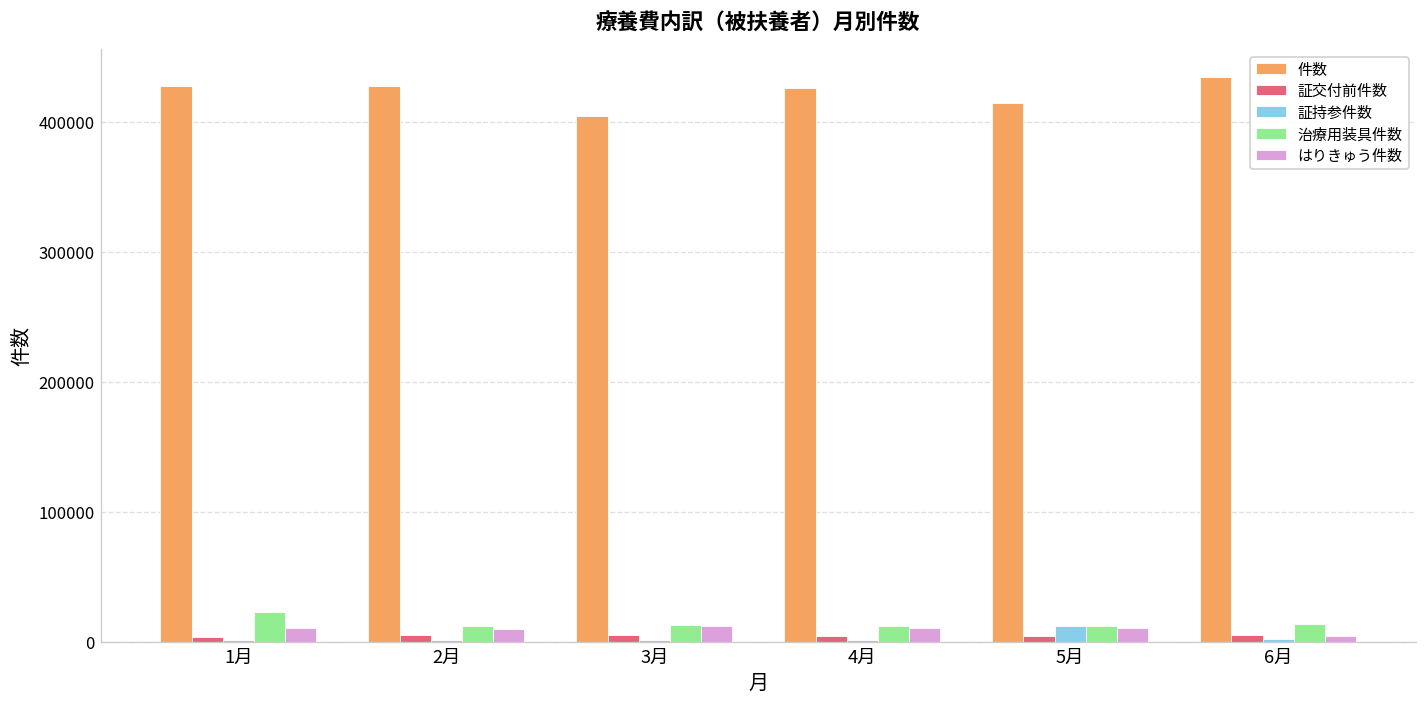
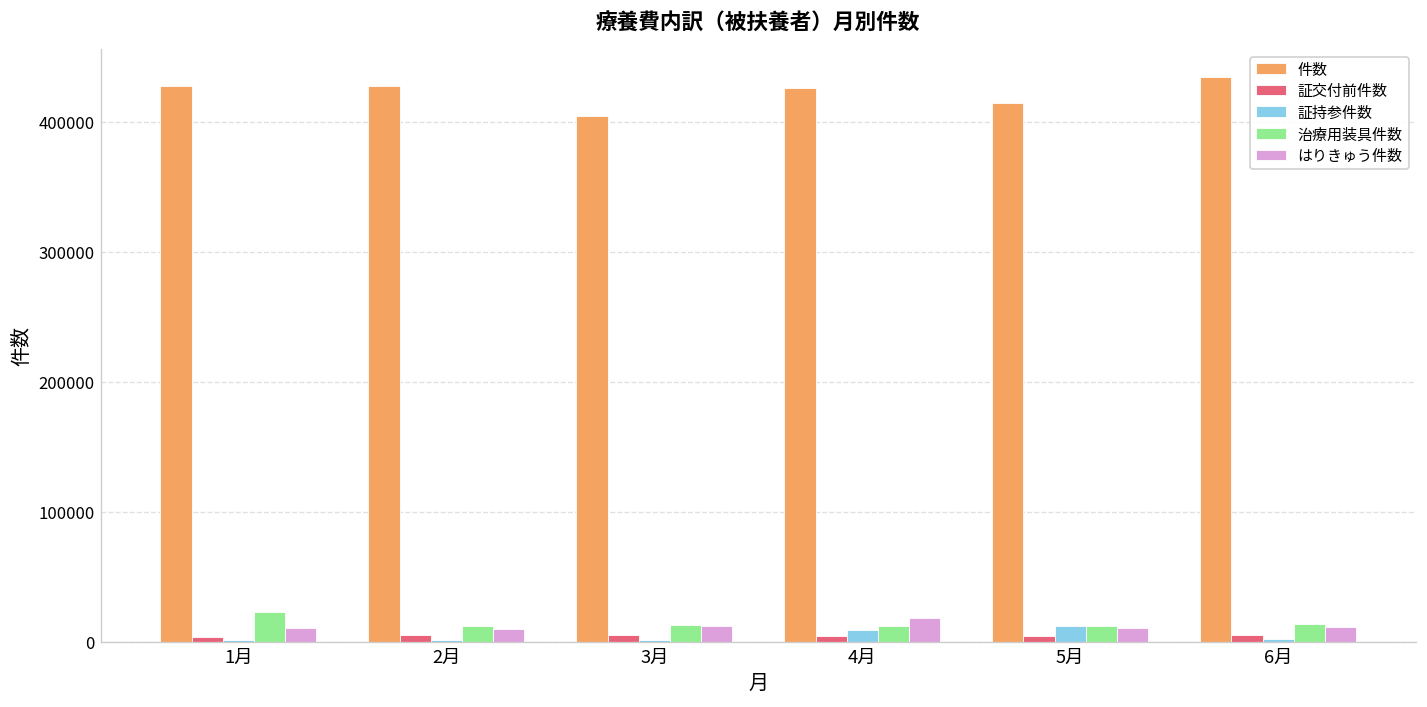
  {
    "件数": {
      "1月": 428000,
      "2月": 428000,
      "3月": 405000,
      "4月": 426000,
      "5月": 414000,
      "6月": 434000
    },
    "証交付前件数": {
      "1月": 4000,
      "2月": 5000,
      "3月": 5000,
      "4月": 5000,
      "5月": 4000,
      "6月": 5000
    },
    "証持参件数": {
-     "4月": 1000,
+     "4月": 9000,
      "5月": 12000
    },
    "治療用装具件数": {
      "1月": 23000,
      "2月": 12000,
      "3月": 13000,
      "4月": 12000,
      "5月": 12000,
      "6月": 14000
    },
    "はりきゅう件数": {
      "1月": 10000,
      "2月": 10000,
      "3月": 12000,
-     "4月": 10000,
+     "4月": 19000,
      "5月": 11000,
-     "6月": 4000
+     "6月": 12000
    }
  }
